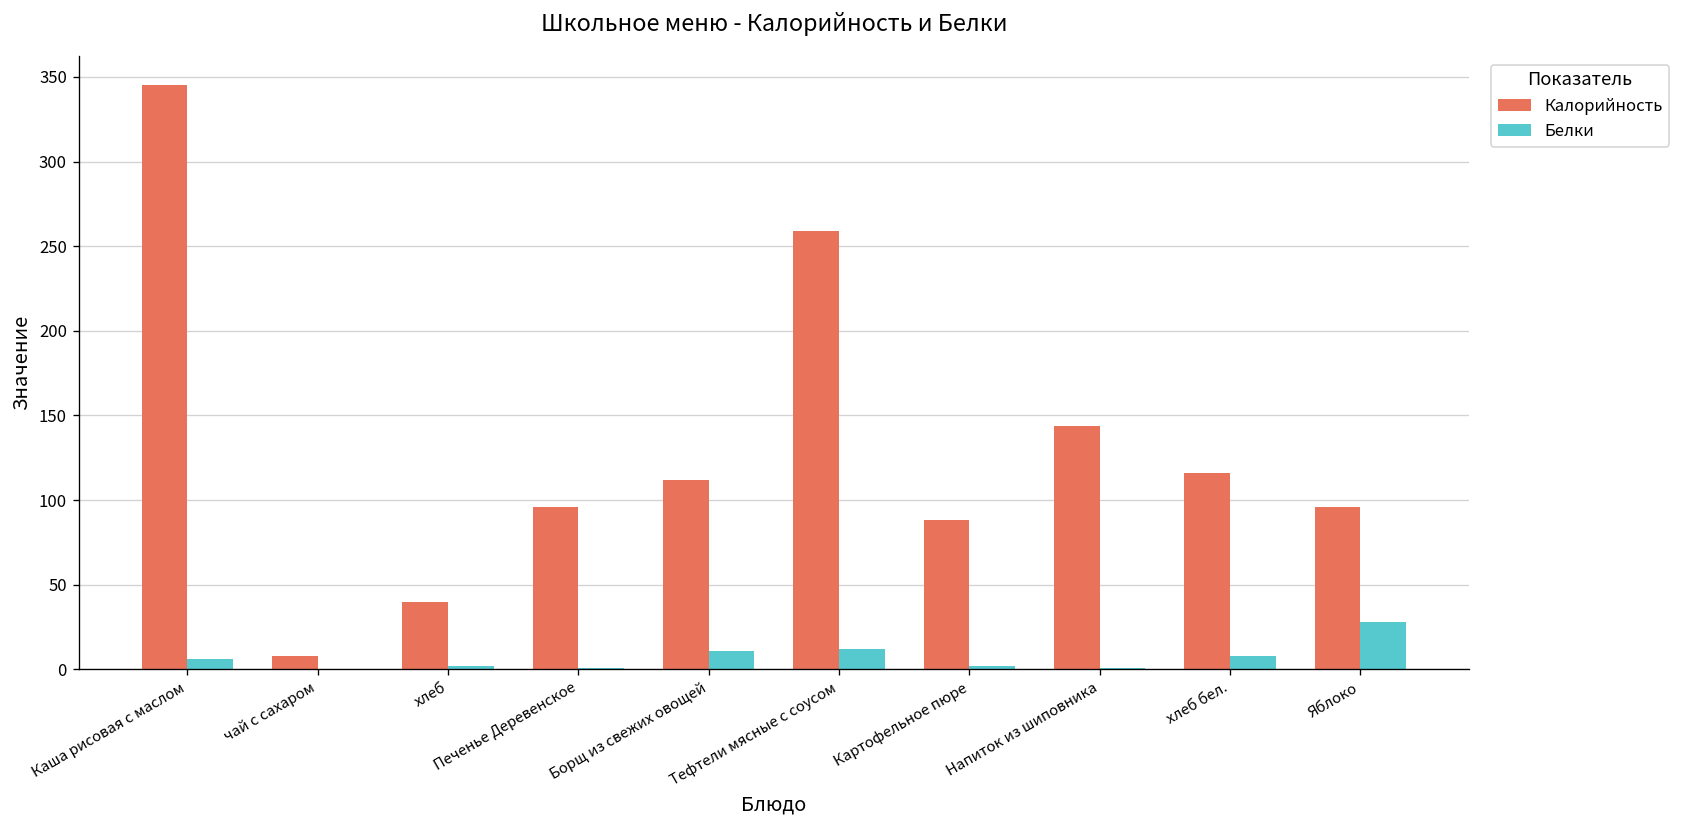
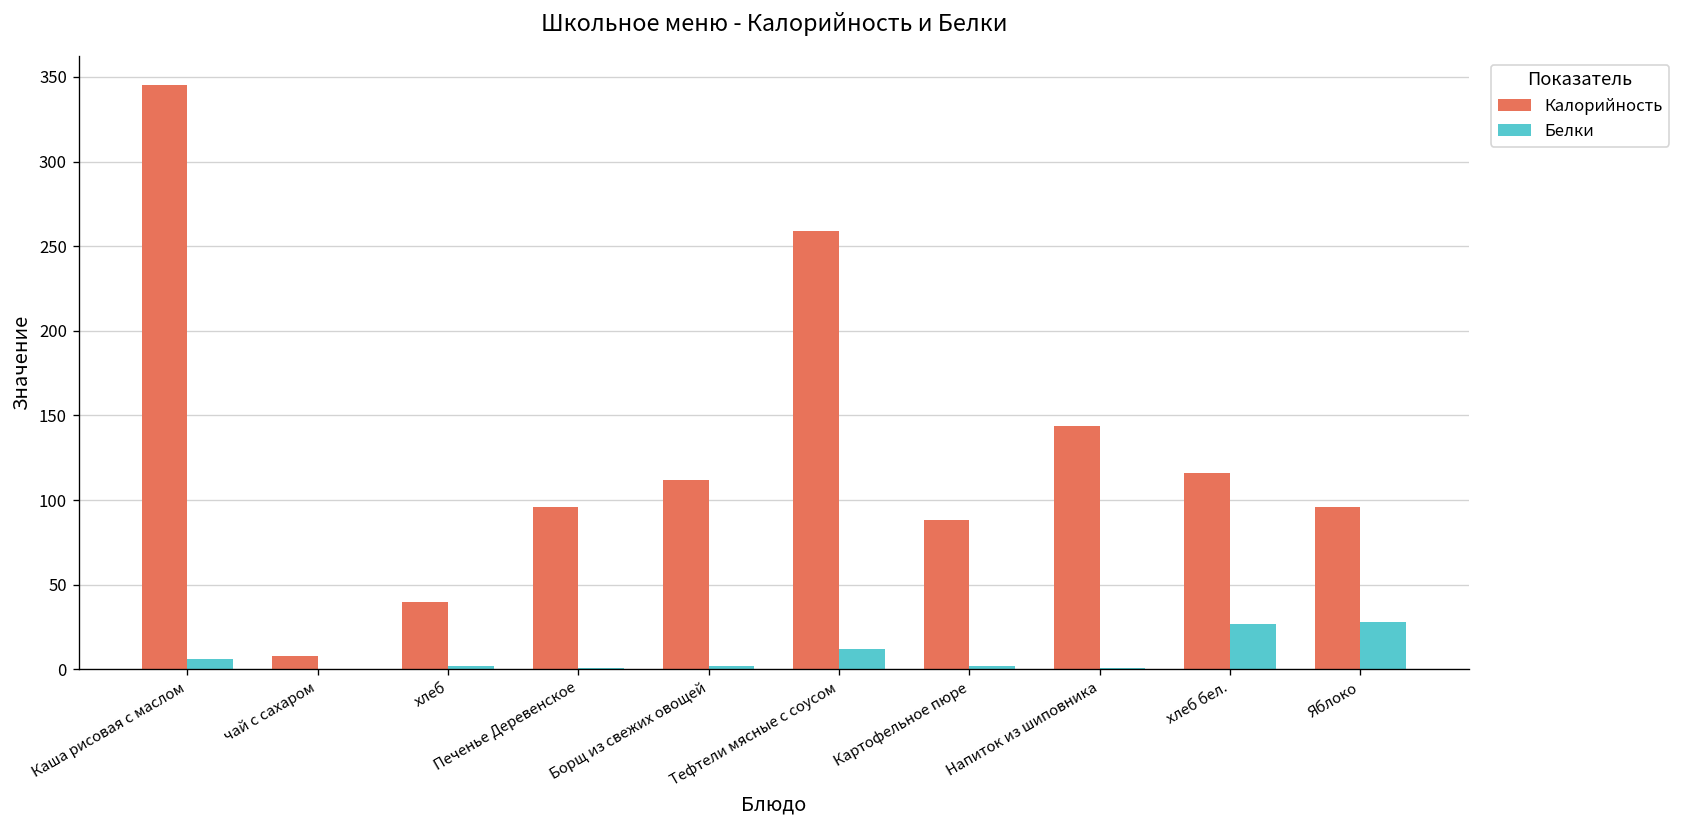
  {
    "Калорийность": {
      "Каша рисовая с маслом": 345,
      "чай с сахаром": 8,
      "хлеб": 40,
      "Печенье Деревенское": 96,
      "Борщ из свежих овощей": 112,
      "Тефтели мясные с соусом": 259,
      "Картофельное пюре": 88,
      "Напиток из шиповника": 144,
      "хлеб бел.": 116,
      "Яблоко": 96
    },
    "Белки": {
      "Каша рисовая с маслом": 6,
      "чай с сахаром": 0,
      "хлеб": 2,
-     "Борщ из свежих овощей": 11,
+     "Борщ из свежих овощей": 2,
      "Тефтели мясные с соусом": 12,
      "Картофельное пюре": 2,
-     "хлеб бел.": 8,
+     "хлеб бел.": 27,
      "Яблоко": 28
    }
  }
